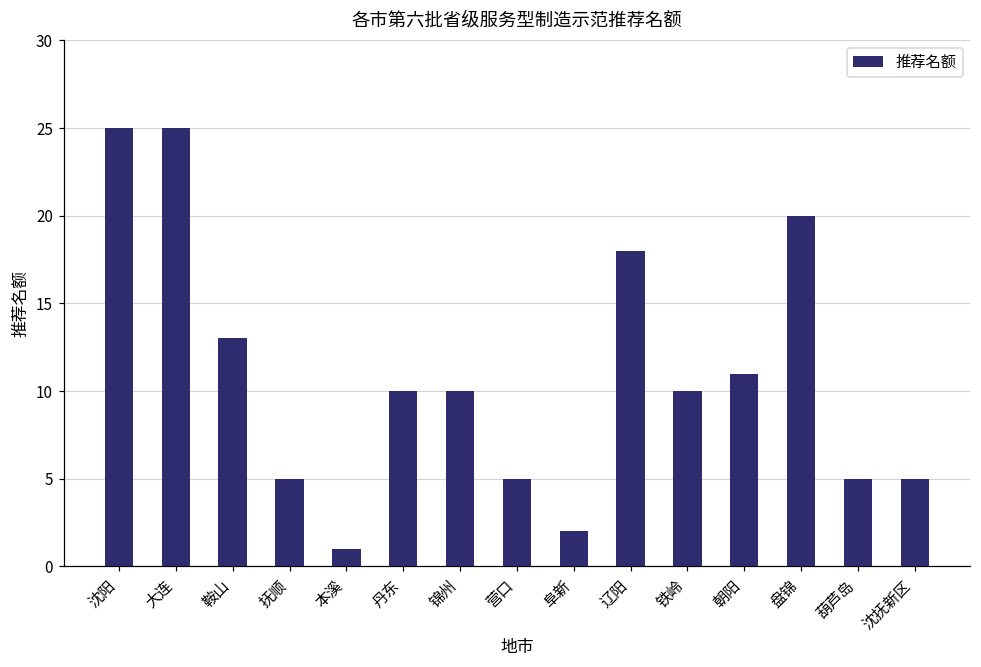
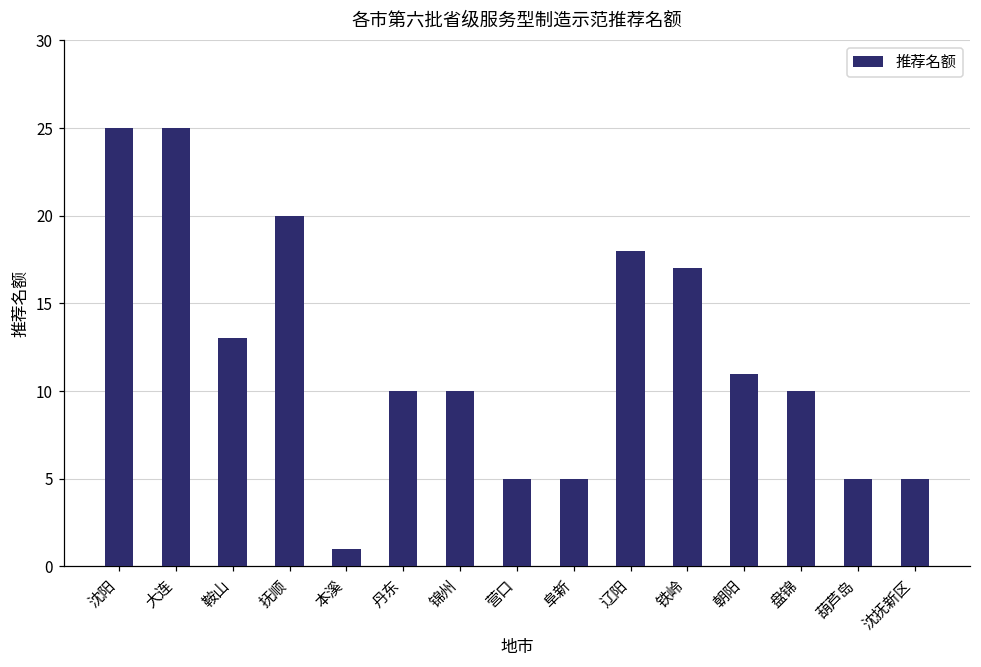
  {
    "沈阳": 25,
    "大连": 25,
    "鞍山": 13,
-   "抚顺": 5,
+   "抚顺": 20,
    "本溪": 1,
    "丹东": 10,
    "锦州": 10,
    "营口": 5,
-   "阜新": 2,
+   "阜新": 5,
    "辽阳": 18,
-   "铁岭": 10,
+   "铁岭": 17,
    "朝阳": 11,
-   "盘锦": 20,
+   "盘锦": 10,
    "葫芦岛": 5,
    "沈抚新区": 5
  }
